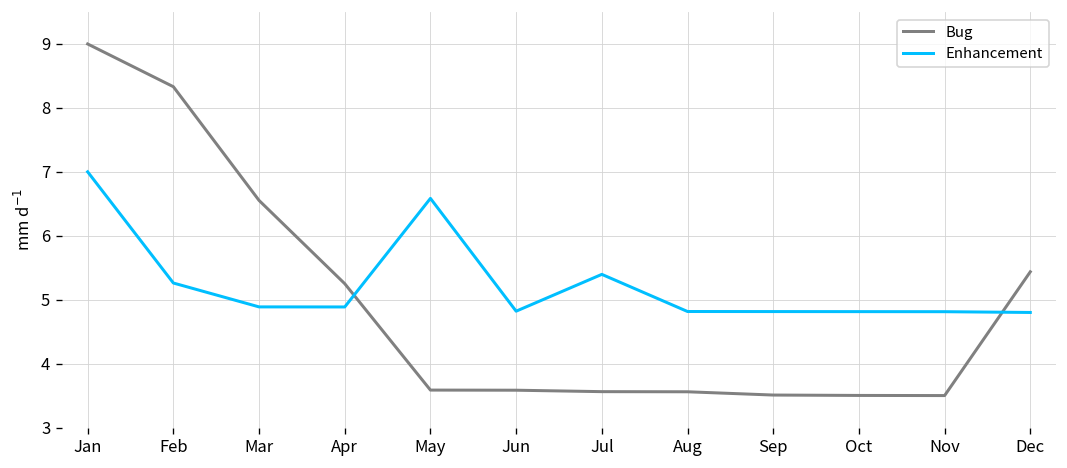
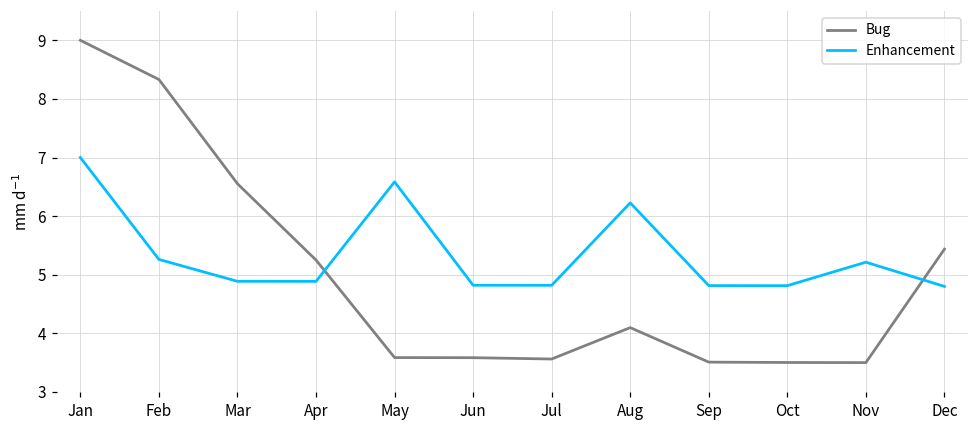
  {
    "Bug": {
      "Jan": 9.0,
      "Feb": 8.3,
      "Mar": 6.6,
      "Apr": 5.3,
      "May": 3.6,
      "Jun": 3.6,
      "Jul": 3.6,
-     "Aug": 3.6,
+     "Aug": 4.1,
      "Sep": 3.5,
      "Oct": 3.5,
      "Nov": 3.5,
      "Dec": 5.4
    },
    "Enhancement": {
      "Jan": 7.0,
      "Feb": 5.3,
      "Mar": 4.9,
      "Apr": 4.9,
      "May": 6.6,
      "Jun": 4.8,
-     "Jul": 5.4,
-     "Aug": 4.8,
+     "Jul": 4.8,
+     "Aug": 6.2,
      "Sep": 4.8,
      "Oct": 4.8,
-     "Nov": 4.8,
+     "Nov": 5.2,
      "Dec": 4.8
    }
  }
